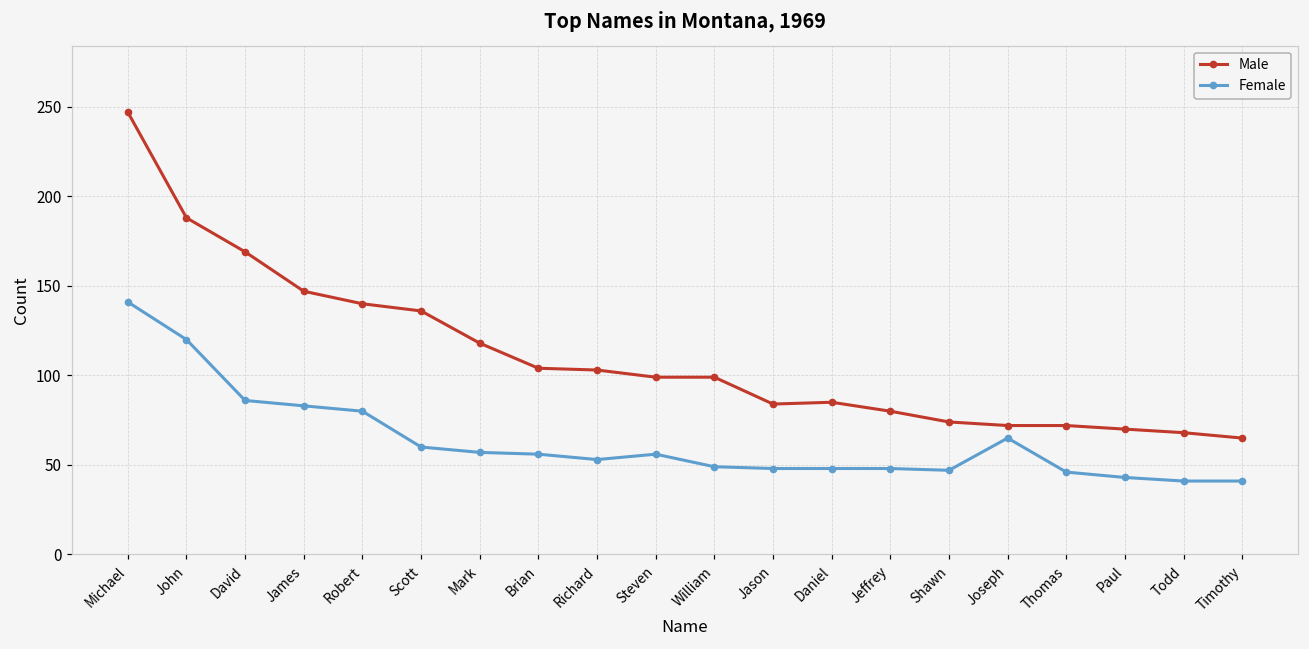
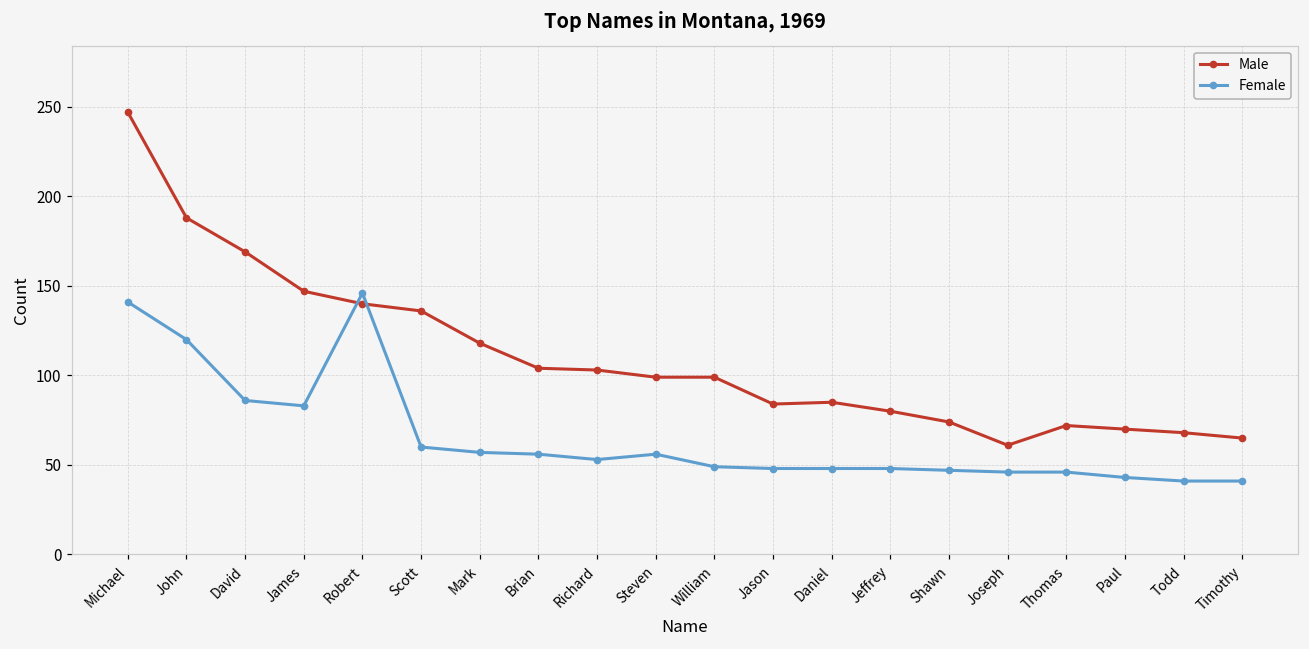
  {
    "Male": {
      "Michael": 247,
      "John": 188,
      "David": 169,
      "James": 147,
      "Robert": 140,
      "Scott": 136,
      "Mark": 118,
      "Brian": 104,
      "Richard": 103,
      "Steven": 99,
      "William": 99,
      "Jason": 84,
      "Daniel": 85,
      "Jeffrey": 80,
      "Shawn": 74,
-     "Joseph": 72,
+     "Joseph": 61,
      "Thomas": 72,
      "Paul": 70,
      "Todd": 68,
      "Timothy": 65
    },
    "Female": {
      "Michael": 141,
      "John": 120,
      "David": 86,
      "James": 83,
-     "Robert": 80,
+     "Robert": 146,
      "Scott": 60,
      "Mark": 57,
      "Brian": 56,
      "Richard": 53,
      "Steven": 56,
      "William": 49,
      "Jason": 48,
      "Daniel": 48,
      "Jeffrey": 48,
      "Shawn": 47,
-     "Joseph": 65,
+     "Joseph": 46,
      "Thomas": 46,
      "Paul": 43,
      "Todd": 41,
      "Timothy": 41
    }
  }
